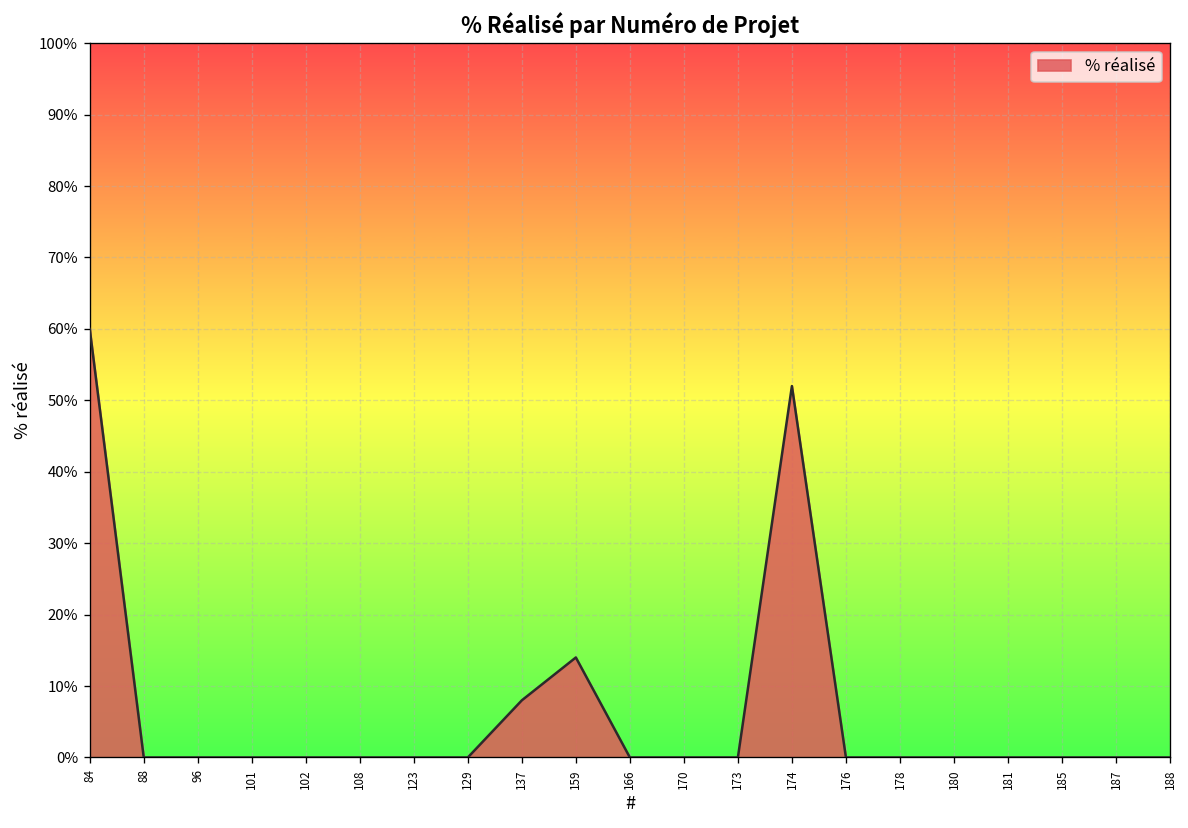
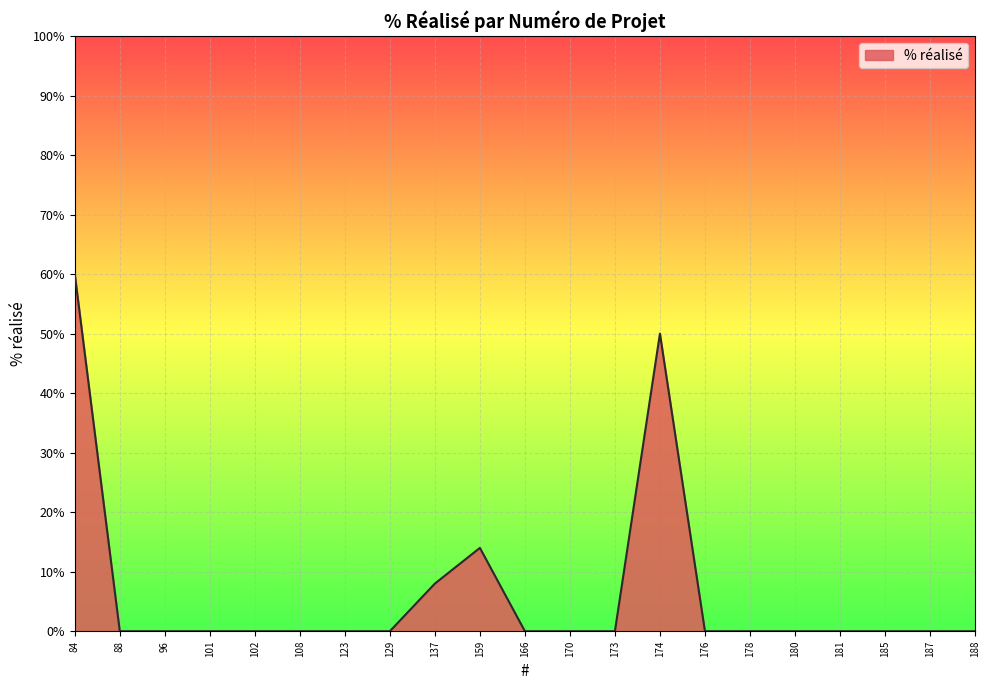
  {
    "84": "60%",
    "88": "0%",
    "96": "0%",
    "101": "0%",
    "102": "0%",
    "108": "0%",
    "123": "0%",
    "129": "0%",
    "137": "8%",
    "159": "14%",
    "166": "0%",
    "170": "0%",
    "173": "0%",
-   "174": "52%",
+   "174": "50%",
    "176": "0%",
    "178": "0%",
    "180": "0%",
    "181": "0%",
    "185": "0%",
    "187": "0%",
    "188": "0%"
  }
